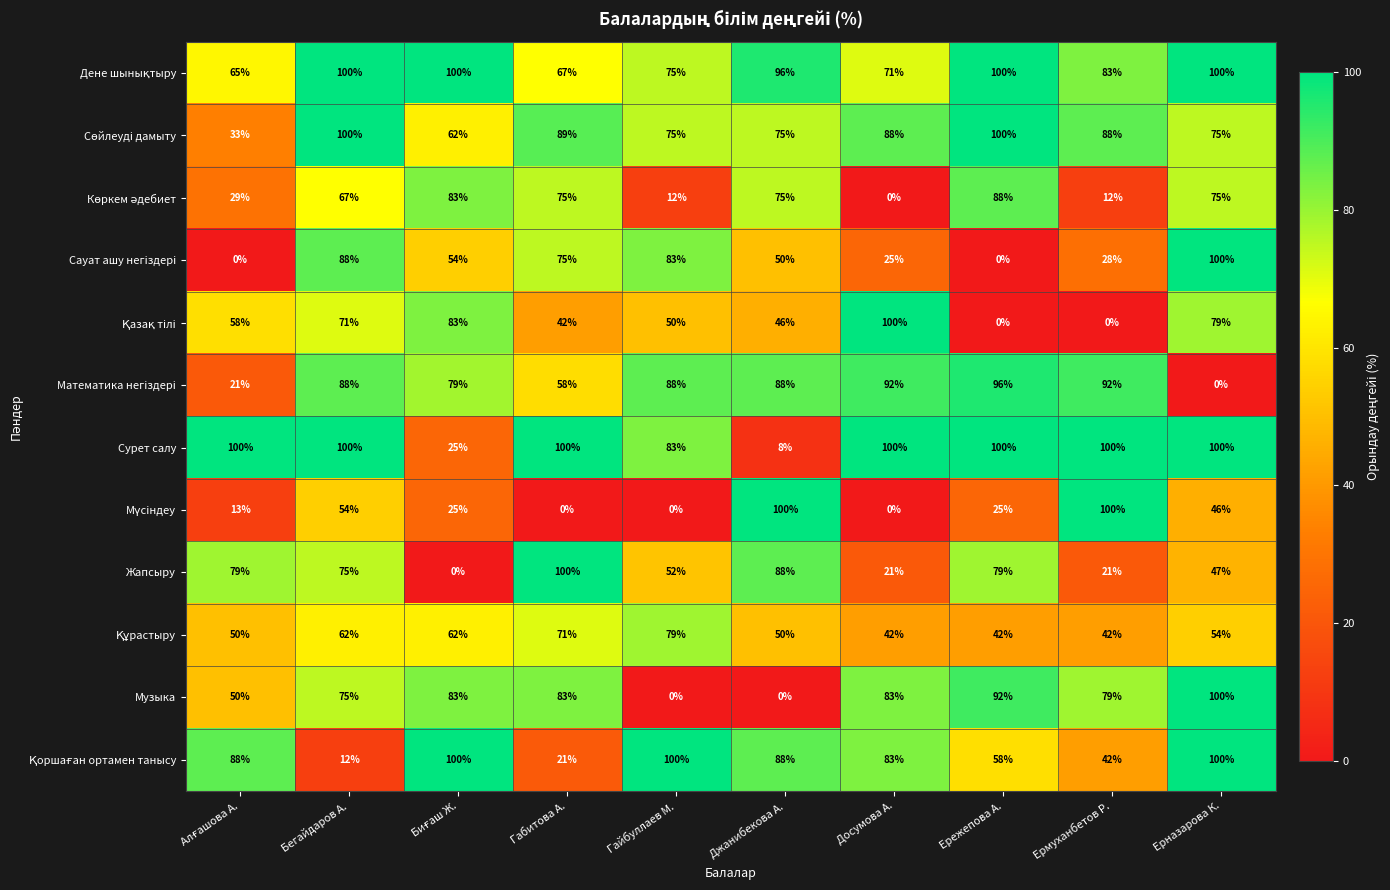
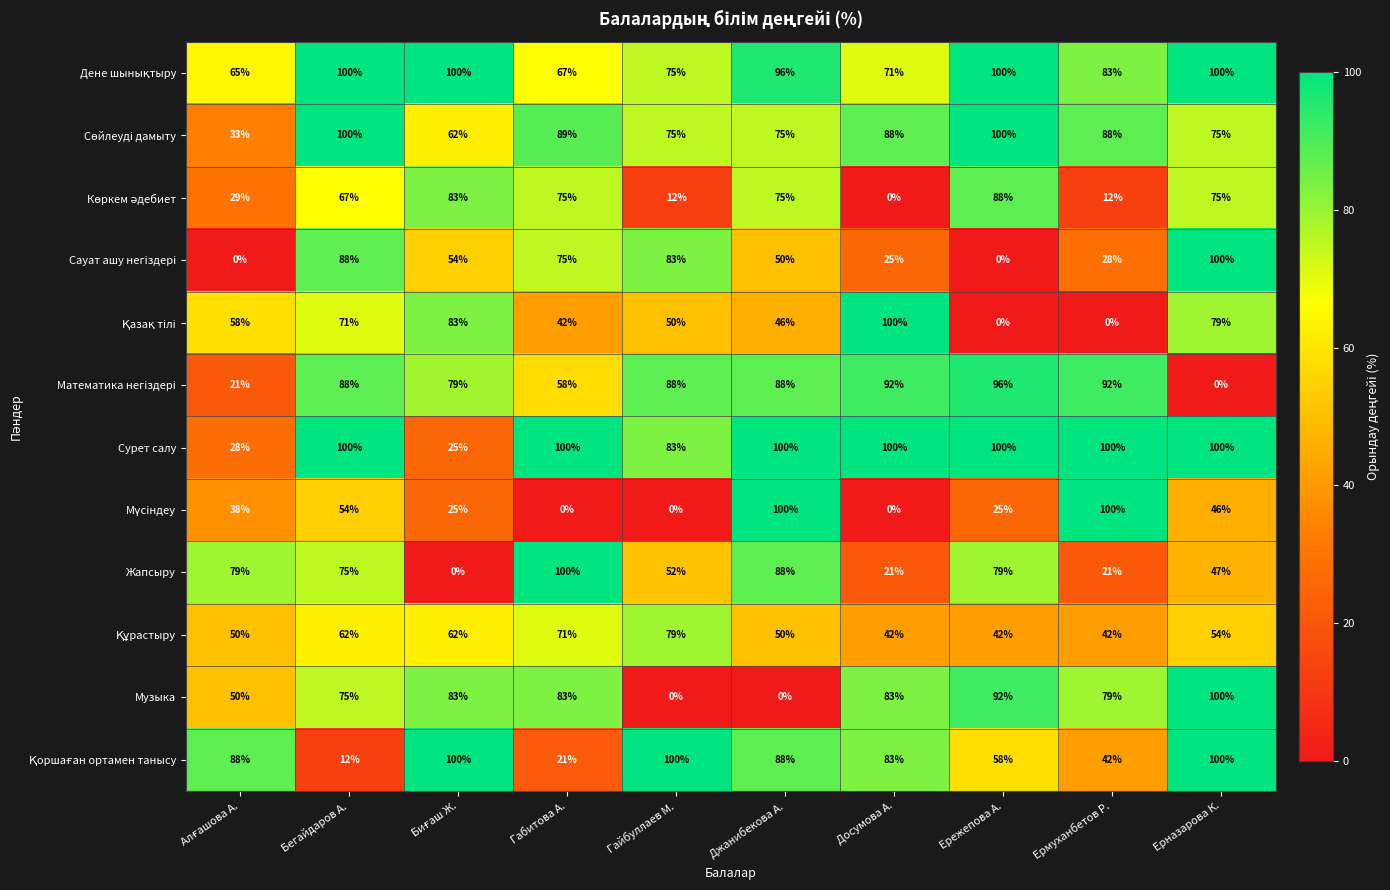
  {
    "Дене шынықтыру": {
      "Алғашова А.": "65%",
      "Бегайдаров А.": "100%",
      "Биғаш Ж.": "100%",
      "Габитова А.": "67%",
      "Гайбуллаев М.": "75%",
      "Джанибекова А.": "96%",
      "Досумова А.": "71%",
      "Ережепова А.": "100%",
      "Ермуханбетов Р.": "83%",
      "Ерназарова К.": "100%"
    },
    "Сөйлеуді дамыту": {
      "Алғашова А.": "33%",
      "Бегайдаров А.": "100%",
      "Биғаш Ж.": "62%",
      "Габитова А.": "89%",
      "Гайбуллаев М.": "75%",
      "Джанибекова А.": "75%",
      "Досумова А.": "88%",
      "Ережепова А.": "100%",
      "Ермуханбетов Р.": "88%",
      "Ерназарова К.": "75%"
    },
    "Көркем әдебиет": {
      "Алғашова А.": "29%",
      "Бегайдаров А.": "67%",
      "Биғаш Ж.": "83%",
      "Габитова А.": "75%",
      "Гайбуллаев М.": "12%",
      "Джанибекова А.": "75%",
      "Досумова А.": "0%",
      "Ережепова А.": "88%",
      "Ермуханбетов Р.": "12%",
      "Ерназарова К.": "75%"
    },
    "Сауат ашу негіздері": {
      "Алғашова А.": "0%",
      "Бегайдаров А.": "88%",
      "Биғаш Ж.": "54%",
      "Габитова А.": "75%",
      "Гайбуллаев М.": "83%",
      "Джанибекова А.": "50%",
      "Досумова А.": "25%",
      "Ережепова А.": "0%",
      "Ермуханбетов Р.": "28%",
      "Ерназарова К.": "100%"
    },
    "Қазақ тілі": {
      "Алғашова А.": "58%",
      "Бегайдаров А.": "71%",
      "Биғаш Ж.": "83%",
      "Габитова А.": "42%",
      "Гайбуллаев М.": "50%",
      "Джанибекова А.": "46%",
      "Досумова А.": "100%",
      "Ережепова А.": "0%",
      "Ермуханбетов Р.": "0%",
      "Ерназарова К.": "79%"
    },
    "Математика негіздері": {
      "Алғашова А.": "21%",
      "Бегайдаров А.": "88%",
      "Биғаш Ж.": "79%",
      "Габитова А.": "58%",
      "Гайбуллаев М.": "88%",
      "Джанибекова А.": "88%",
      "Досумова А.": "92%",
      "Ережепова А.": "96%",
      "Ермуханбетов Р.": "92%",
      "Ерназарова К.": "0%"
    },
    "Сурет салу": {
-     "Алғашова А.": "100%",
+     "Алғашова А.": "28%",
      "Бегайдаров А.": "100%",
      "Биғаш Ж.": "25%",
      "Габитова А.": "100%",
      "Гайбуллаев М.": "83%",
-     "Джанибекова А.": "8%",
+     "Джанибекова А.": "100%",
      "Досумова А.": "100%",
      "Ережепова А.": "100%",
      "Ермуханбетов Р.": "100%",
      "Ерназарова К.": "100%"
    },
    "Мүсіндеу": {
-     "Алғашова А.": "13%",
+     "Алғашова А.": "38%",
      "Бегайдаров А.": "54%",
      "Биғаш Ж.": "25%",
      "Габитова А.": "0%",
      "Гайбуллаев М.": "0%",
      "Джанибекова А.": "100%",
      "Досумова А.": "0%",
      "Ережепова А.": "25%",
      "Ермуханбетов Р.": "100%",
      "Ерназарова К.": "46%"
    },
    "Жапсыру": {
      "Алғашова А.": "79%",
      "Бегайдаров А.": "75%",
      "Биғаш Ж.": "0%",
      "Габитова А.": "100%",
      "Гайбуллаев М.": "52%",
      "Джанибекова А.": "88%",
      "Досумова А.": "21%",
      "Ережепова А.": "79%",
      "Ермуханбетов Р.": "21%",
      "Ерназарова К.": "47%"
    },
    "Құрастыру": {
      "Алғашова А.": "50%",
      "Бегайдаров А.": "62%",
      "Биғаш Ж.": "62%",
      "Габитова А.": "71%",
      "Гайбуллаев М.": "79%",
      "Джанибекова А.": "50%",
      "Досумова А.": "42%",
      "Ережепова А.": "42%",
      "Ермуханбетов Р.": "42%",
      "Ерназарова К.": "54%"
    },
    "Музыка": {
      "Алғашова А.": "50%",
      "Бегайдаров А.": "75%",
      "Биғаш Ж.": "83%",
      "Габитова А.": "83%",
      "Гайбуллаев М.": "0%",
      "Джанибекова А.": "0%",
      "Досумова А.": "83%",
      "Ережепова А.": "92%",
      "Ермуханбетов Р.": "79%",
      "Ерназарова К.": "100%"
    },
    "Қоршаған ортамен танысу": {
      "Алғашова А.": "88%",
      "Бегайдаров А.": "12%",
      "Биғаш Ж.": "100%",
      "Габитова А.": "21%",
      "Гайбуллаев М.": "100%",
      "Джанибекова А.": "88%",
      "Досумова А.": "83%",
      "Ережепова А.": "58%",
      "Ермуханбетов Р.": "42%",
      "Ерназарова К.": "100%"
    }
  }
